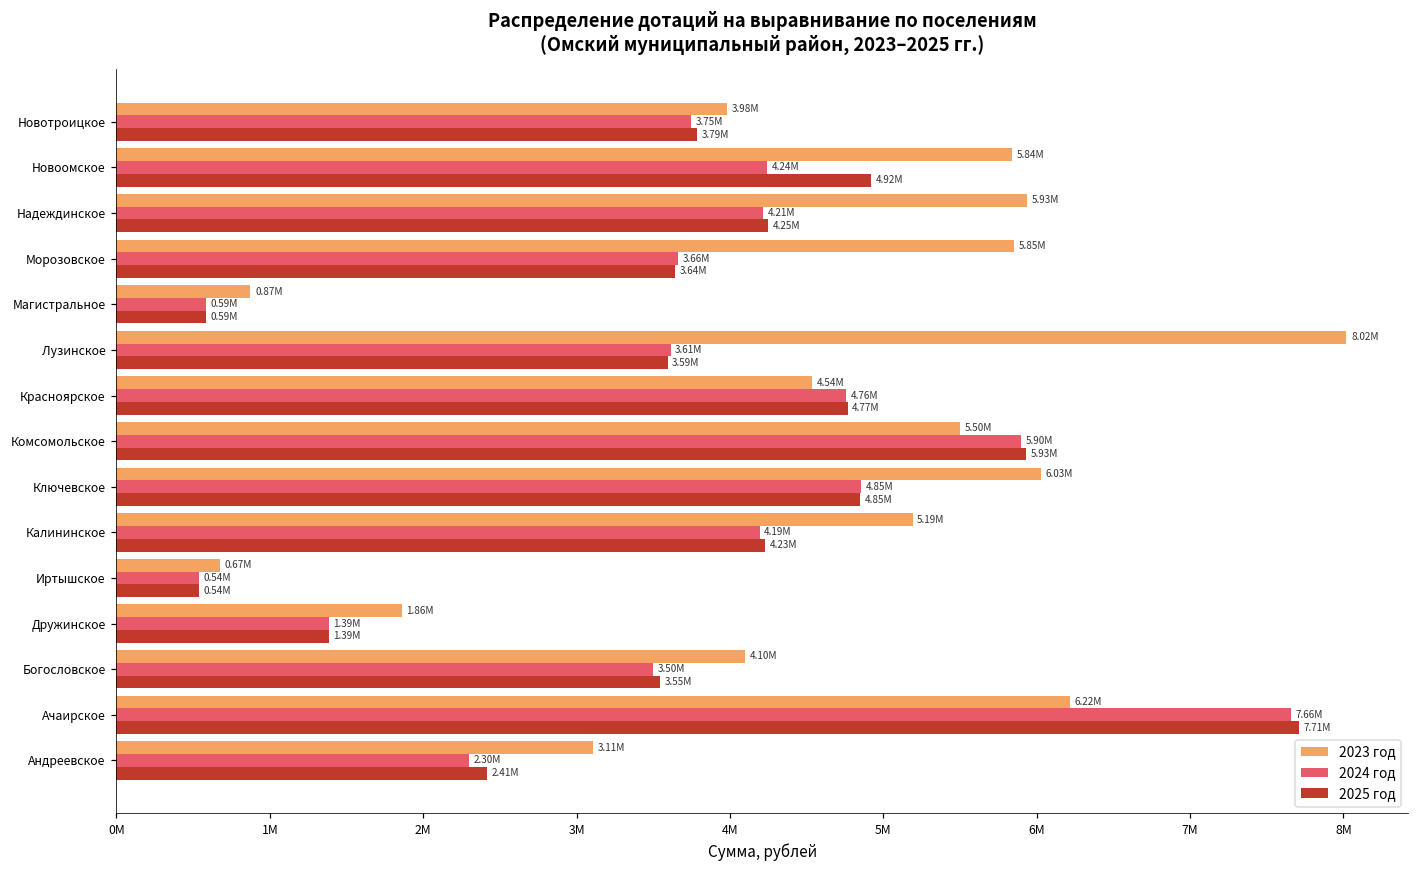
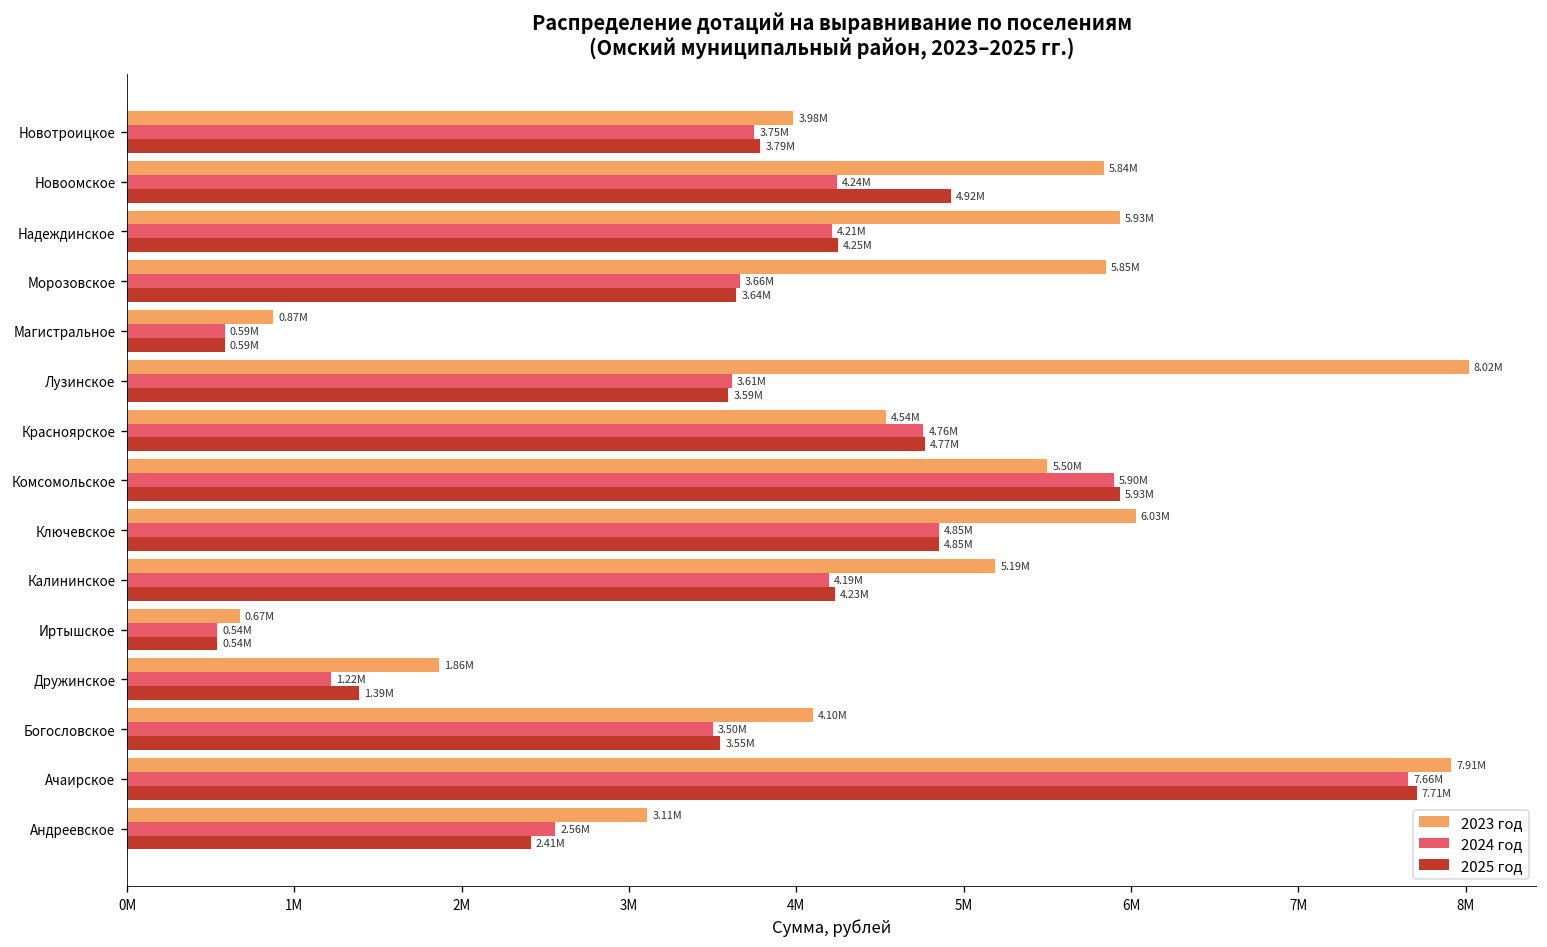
  {
    "2023 год": {
      "Новотроицкое": "3.98M",
      "Новоомское": "5.84M",
      "Надеждинское": "5.93M",
      "Морозовское": "5.85M",
      "Магистральное": "0.87M",
      "Лузинское": "8.02M",
      "Красноярское": "4.54M",
      "Комсомольское": "5.50M",
      "Ключевское": "6.03M",
      "Калининское": "5.19M",
      "Иртышское": "0.67M",
      "Дружинское": "1.86M",
      "Богословское": "4.10M",
-     "Ачаирское": "6.22M",
+     "Ачаирское": "7.91M",
      "Андреевское": "3.11M"
    },
    "2024 год": {
      "Новотроицкое": "3.75M",
      "Новоомское": "4.24M",
      "Надеждинское": "4.21M",
      "Морозовское": "3.66M",
      "Магистральное": "0.59M",
      "Лузинское": "3.61M",
      "Красноярское": "4.76M",
      "Комсомольское": "5.90M",
      "Ключевское": "4.85M",
      "Калининское": "4.19M",
      "Иртышское": "0.54M",
-     "Дружинское": "1.39M",
+     "Дружинское": "1.22M",
      "Богословское": "3.50M",
      "Ачаирское": "7.66M",
-     "Андреевское": "2.30M"
+     "Андреевское": "2.56M"
    },
    "2025 год": {
      "Новотроицкое": "3.79M",
      "Новоомское": "4.92M",
      "Надеждинское": "4.25M",
      "Морозовское": "3.64M",
      "Магистральное": "0.59M",
      "Лузинское": "3.59M",
      "Красноярское": "4.77M",
      "Комсомольское": "5.93M",
      "Ключевское": "4.85M",
      "Калининское": "4.23M",
      "Иртышское": "0.54M",
      "Дружинское": "1.39M",
      "Богословское": "3.55M",
      "Ачаирское": "7.71M",
      "Андреевское": "2.41M"
    }
  }
